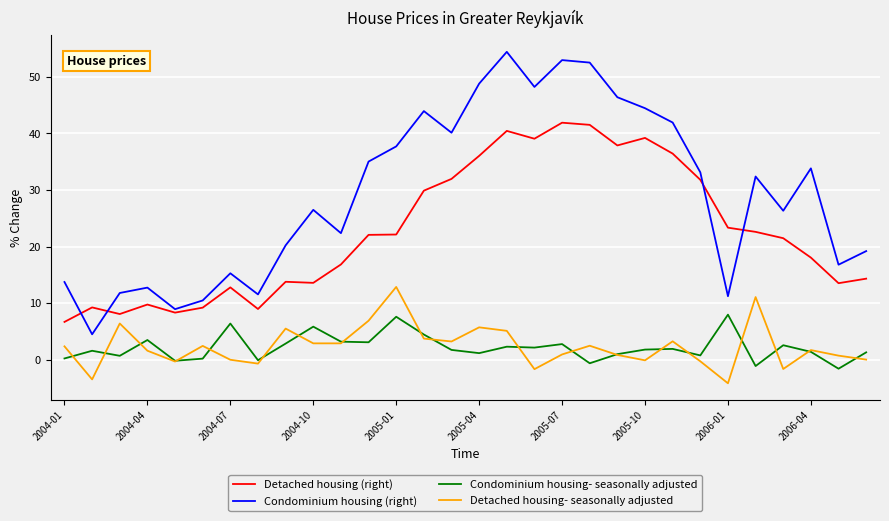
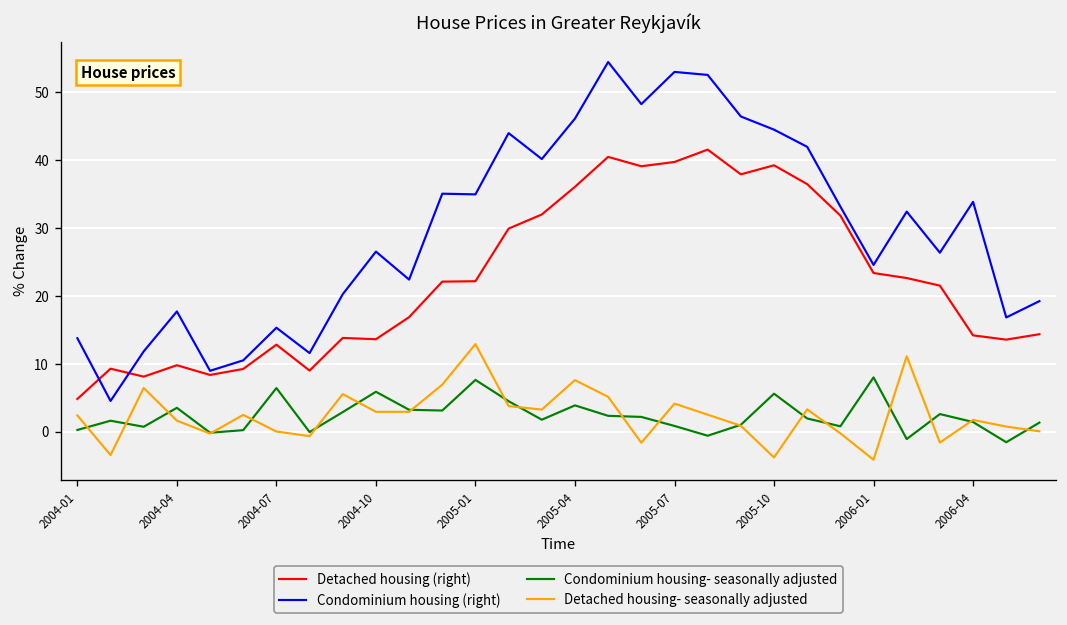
  {
    "Detached housing (right)": {
-     "2004-01": 7,
+     "2004-01": 5,
      "2004-04": 10,
      "2004-07": 13,
      "2004-10": 14,
      "2005-01": 22,
      "2005-04": 36,
-     "2005-07": 42,
+     "2005-07": 40,
      "2005-10": 39,
      "2006-01": 23,
-     "2006-04": 18
+     "2006-04": 14
    },
    "Condominium housing (right)": {
      "2004-01": 14,
-     "2004-04": 13,
+     "2004-04": 18,
      "2004-07": 15,
      "2004-10": 27,
-     "2005-01": 38,
-     "2005-04": 49,
+     "2005-01": 35,
+     "2005-04": 46,
      "2005-07": 53,
      "2005-10": 44,
-     "2006-01": 11,
+     "2006-01": 25,
      "2006-04": 34
    },
    "Condominium housing- seasonally adjusted": {
      "2004-01": 0,
      "2004-04": 4,
      "2004-07": 6,
      "2004-10": 6,
      "2005-01": 8,
-     "2005-04": 1,
-     "2005-07": 3,
-     "2005-10": 2,
+     "2005-04": 4,
+     "2005-07": 1,
+     "2005-10": 6,
      "2006-01": 8
    },
    "Detached housing- seasonally adjusted": {
      "2004-01": 2,
      "2004-04": 2,
      "2004-07": 0,
      "2004-10": 3,
      "2005-01": 13,
-     "2005-04": 6,
-     "2005-07": 1,
-     "2005-10": 0,
+     "2005-04": 8,
+     "2005-07": 4,
+     "2005-10": -4,
      "2006-01": -4
    }
  }
